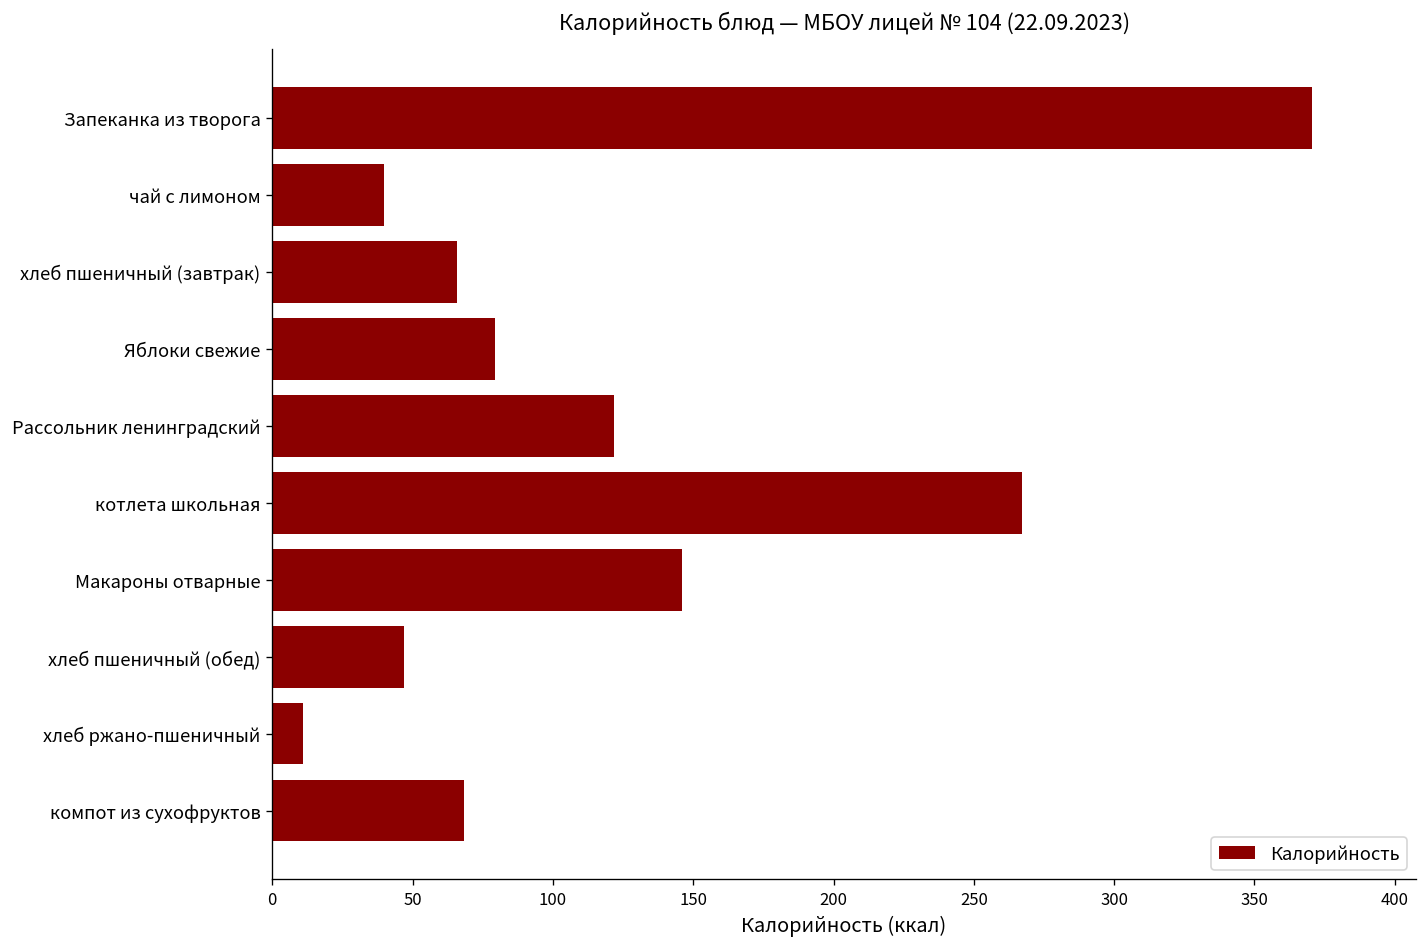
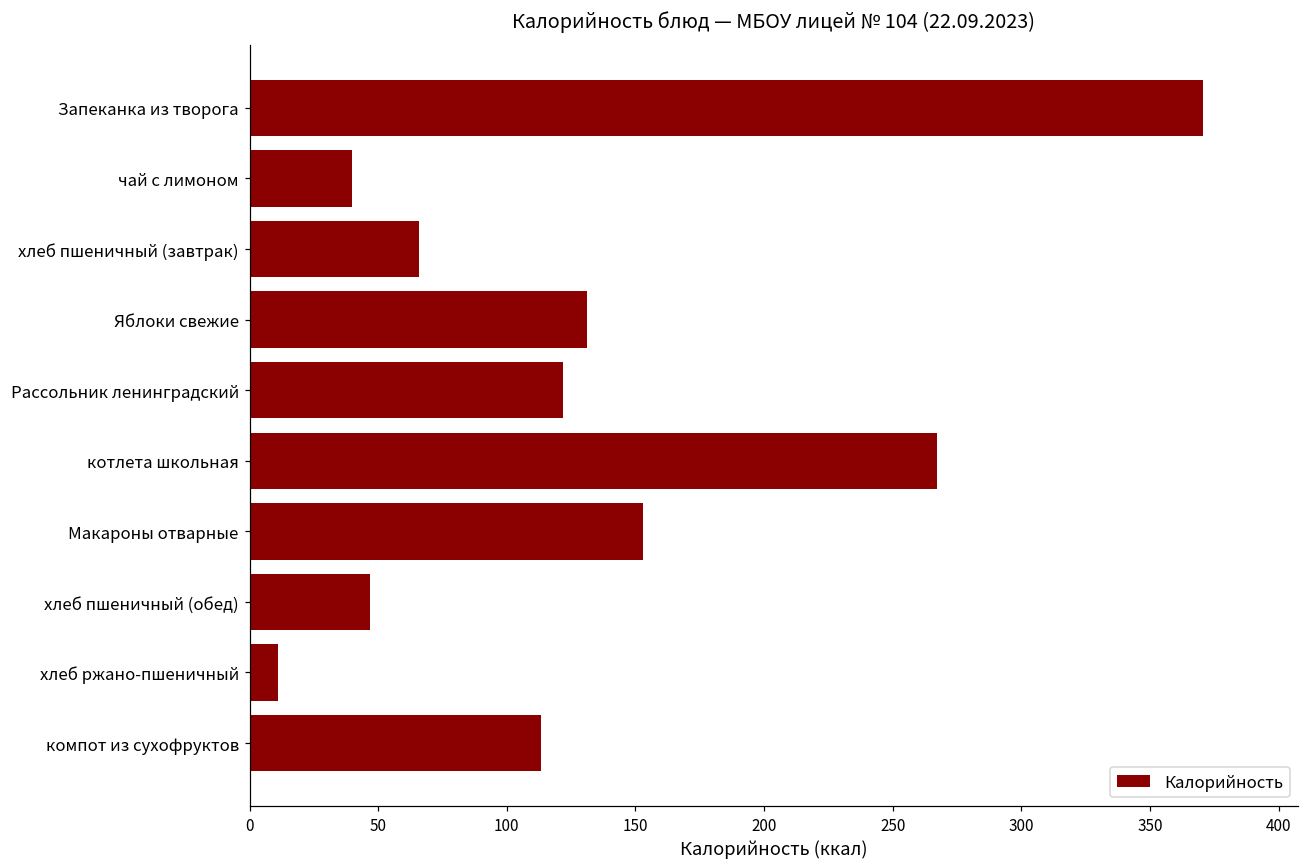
  {
    "Запеканка из творога": 371,
    "чай с лимоном": 40,
    "хлеб пшеничный (завтрак)": 66,
-   "Яблоки свежие": 80,
+   "Яблоки свежие": 131,
    "Рассольник ленинградский": 122,
    "котлета школьная": 267,
-   "Макароны отварные": 146,
+   "Макароны отварные": 153,
    "хлеб пшеничный (обед)": 47,
    "хлеб ржано-пшеничный": 11,
-   "компот из сухофруктов": 68
+   "компот из сухофруктов": 113
  }
